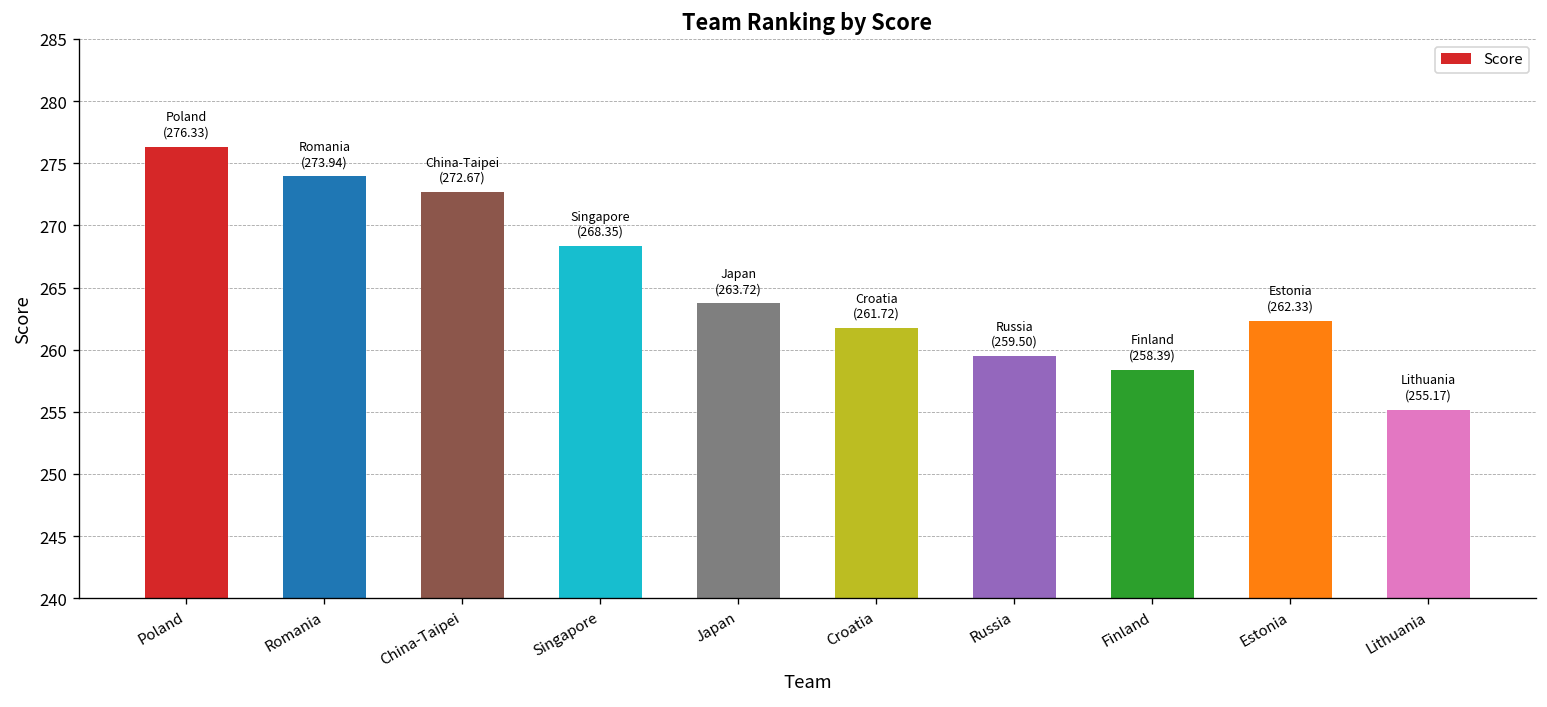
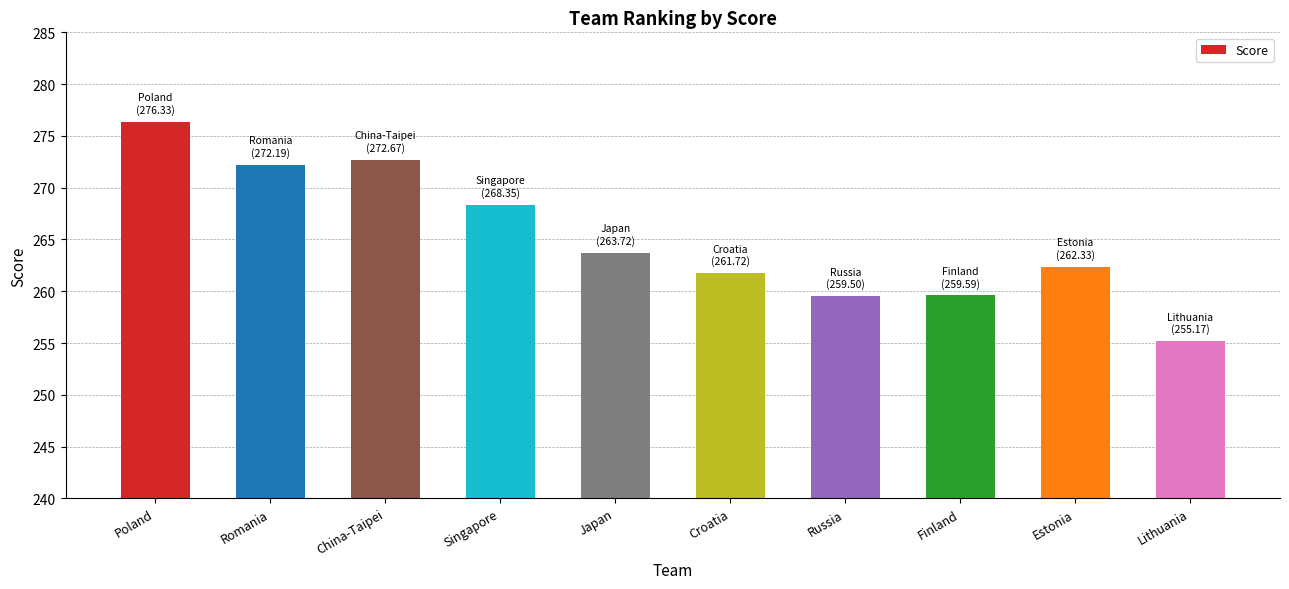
  {
    "Poland": "(276.33)",
-   "Romania": "(273.94)",
+   "Romania": "(272.19)",
    "China-Taipei": "(272.67)",
    "Singapore": "(268.35)",
    "Japan": "(263.72)",
    "Croatia": "(261.72)",
    "Russia": "(259.50)",
-   "Finland": "(258.39)",
+   "Finland": "(259.59)",
    "Estonia": "(262.33)",
    "Lithuania": "(255.17)"
  }
